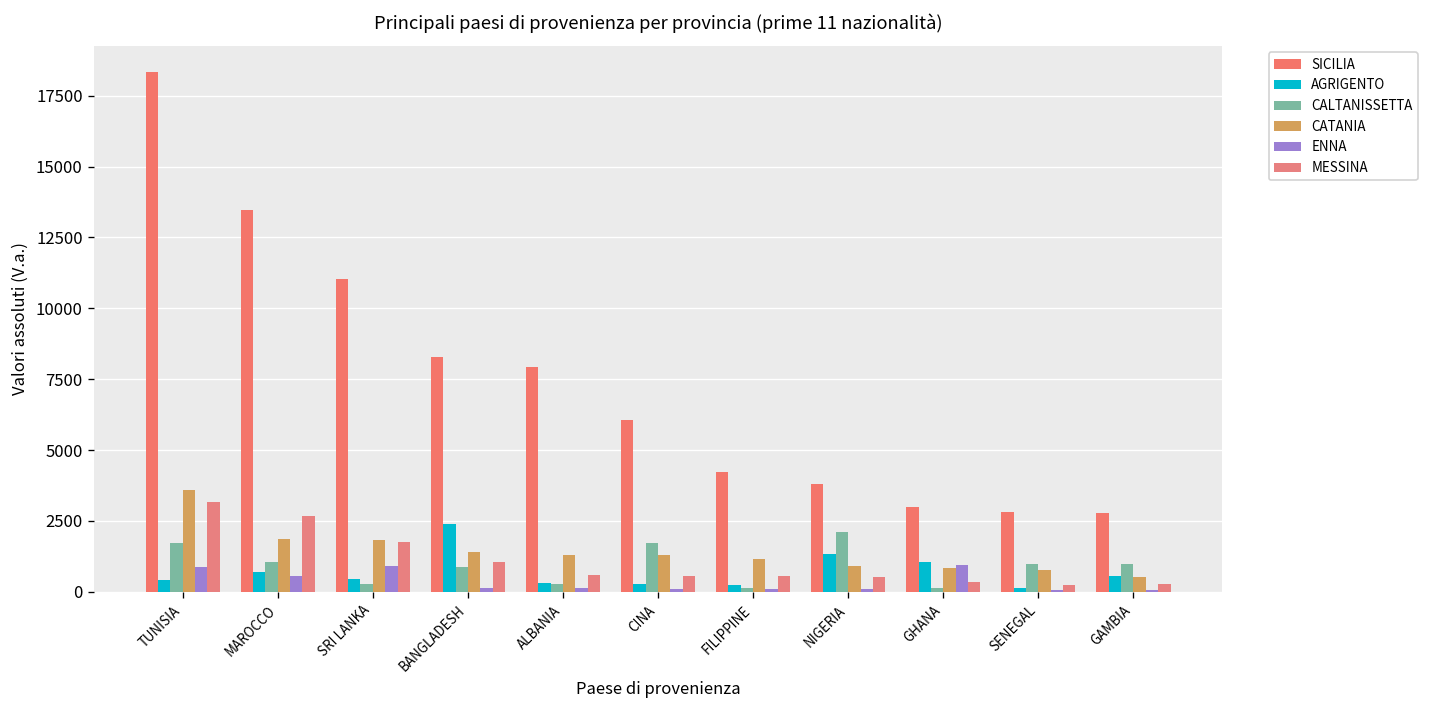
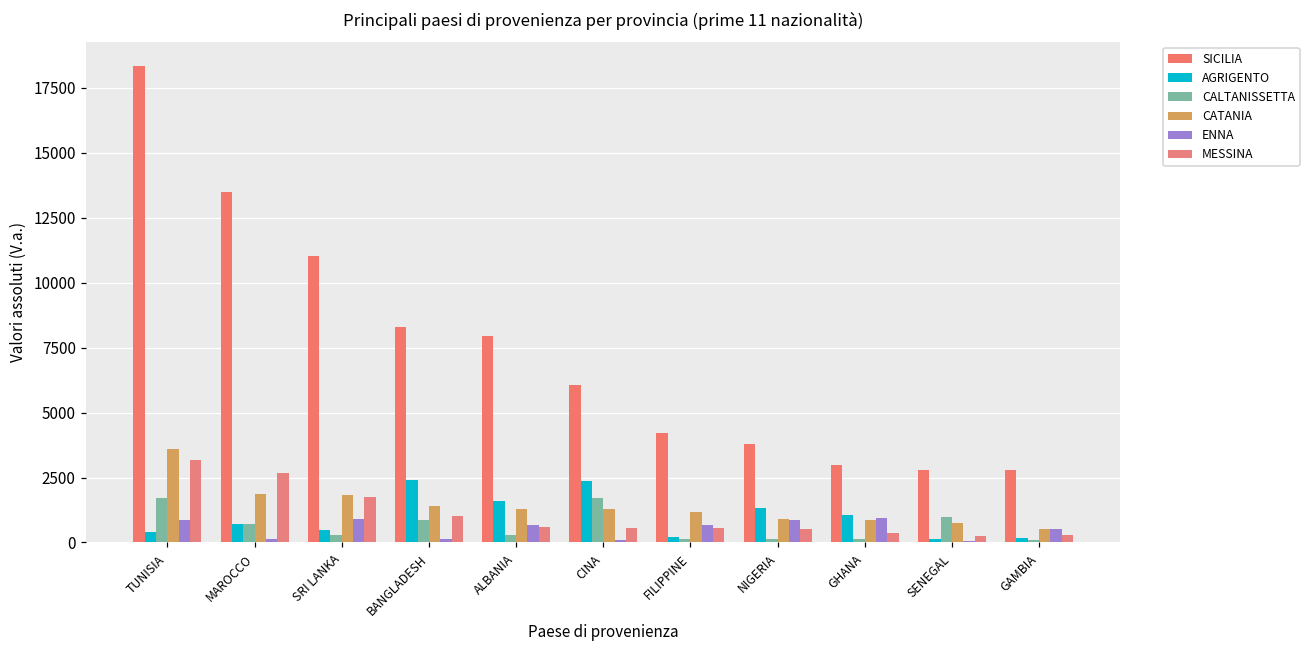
  {
    "AGRIGENTO": {
      "TUNISIA": 400,
      "MAROCCO": 700,
      "SRI LANKA": 500,
      "BANGLADESH": 2400,
-     "ALBANIA": 300,
-     "CINA": 300,
+     "ALBANIA": 1600,
+     "CINA": 2400,
      "FILIPPINE": 200,
      "NIGERIA": 1300,
      "GHANA": 1100,
      "SENEGAL": 100,
-     "GAMBIA": 600
+     "GAMBIA": 200
    },
    "CALTANISSETTA": {
      "TUNISIA": 1700,
-     "MAROCCO": 1100,
+     "MAROCCO": 700,
      "SRI LANKA": 300,
      "BANGLADESH": 900,
      "ALBANIA": 300,
      "CINA": 1700,
      "FILIPPINE": 100,
-     "NIGERIA": 2100,
+     "NIGERIA": 100,
      "GHANA": 100,
      "SENEGAL": 1000,
-     "GAMBIA": 1000
+     "GAMBIA": 100
    },
    "ENNA": {
      "TUNISIA": 900,
-     "MAROCCO": 600,
+     "MAROCCO": 200,
      "SRI LANKA": 900,
      "BANGLADESH": 100,
-     "ALBANIA": 100,
-     "FILIPPINE": 100,
-     "NIGERIA": 100,
+     "ALBANIA": 700,
+     "FILIPPINE": 700,
+     "NIGERIA": 800,
      "GHANA": 900,
-     "GAMBIA": 100
+     "GAMBIA": 500
    }
  }
